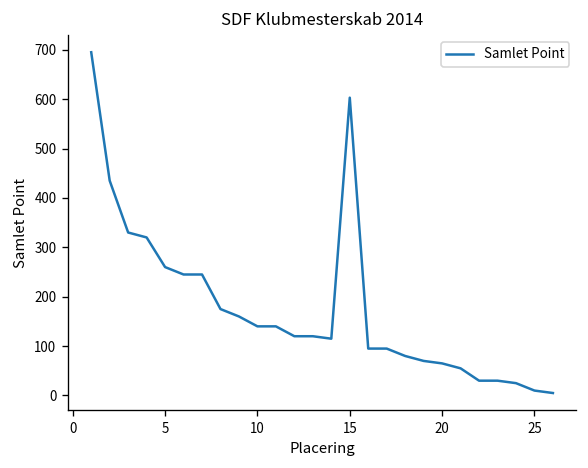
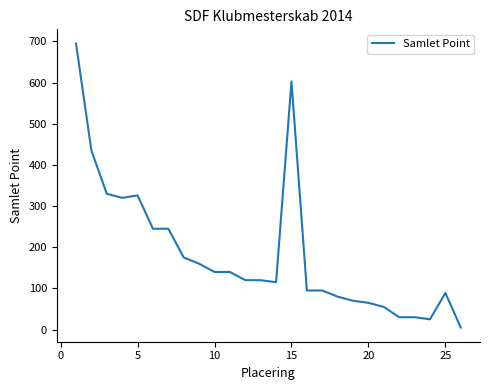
  {
-   "5": 260,
+   "5": 330,
    "10": 140,
    "15": 600,
    "20": 70,
-   "25": 10
+   "25": 90
  }
